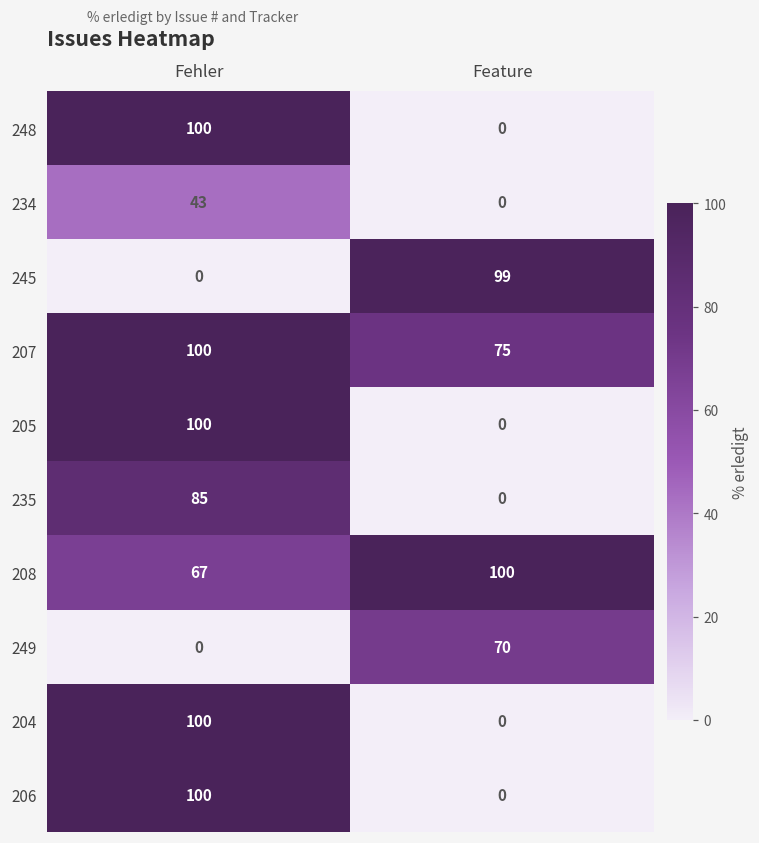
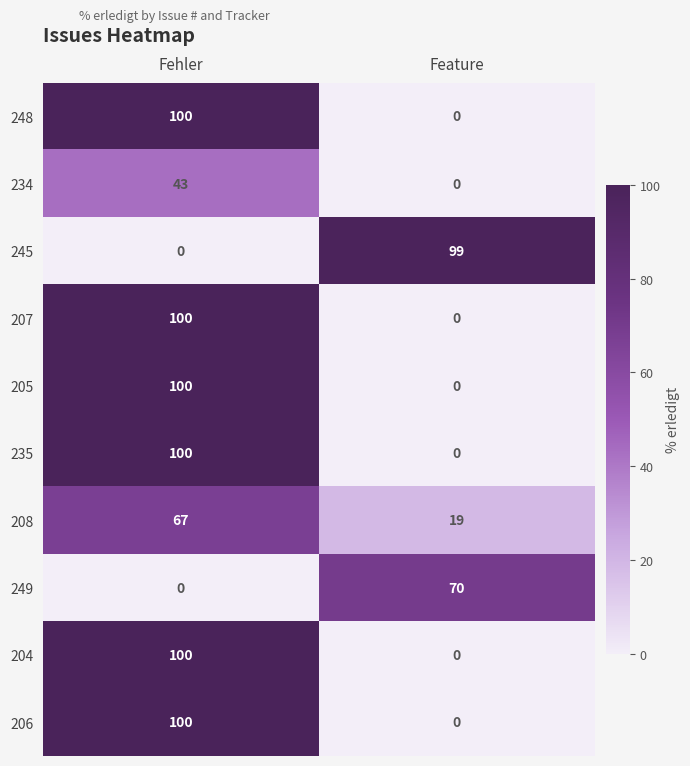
  {
    "248": {
      "Fehler": 100,
      "Feature": 0
    },
    "234": {
      "Fehler": 43,
      "Feature": 0
    },
    "245": {
      "Fehler": 0,
      "Feature": 99
    },
    "207": {
      "Fehler": 100,
-     "Feature": 75
+     "Feature": 0
    },
    "205": {
      "Fehler": 100,
      "Feature": 0
    },
    "235": {
-     "Fehler": 85,
+     "Fehler": 100,
      "Feature": 0
    },
    "208": {
      "Fehler": 67,
-     "Feature": 100
+     "Feature": 19
    },
    "249": {
      "Fehler": 0,
      "Feature": 70
    },
    "204": {
      "Fehler": 100,
      "Feature": 0
    },
    "206": {
      "Fehler": 100,
      "Feature": 0
    }
  }
